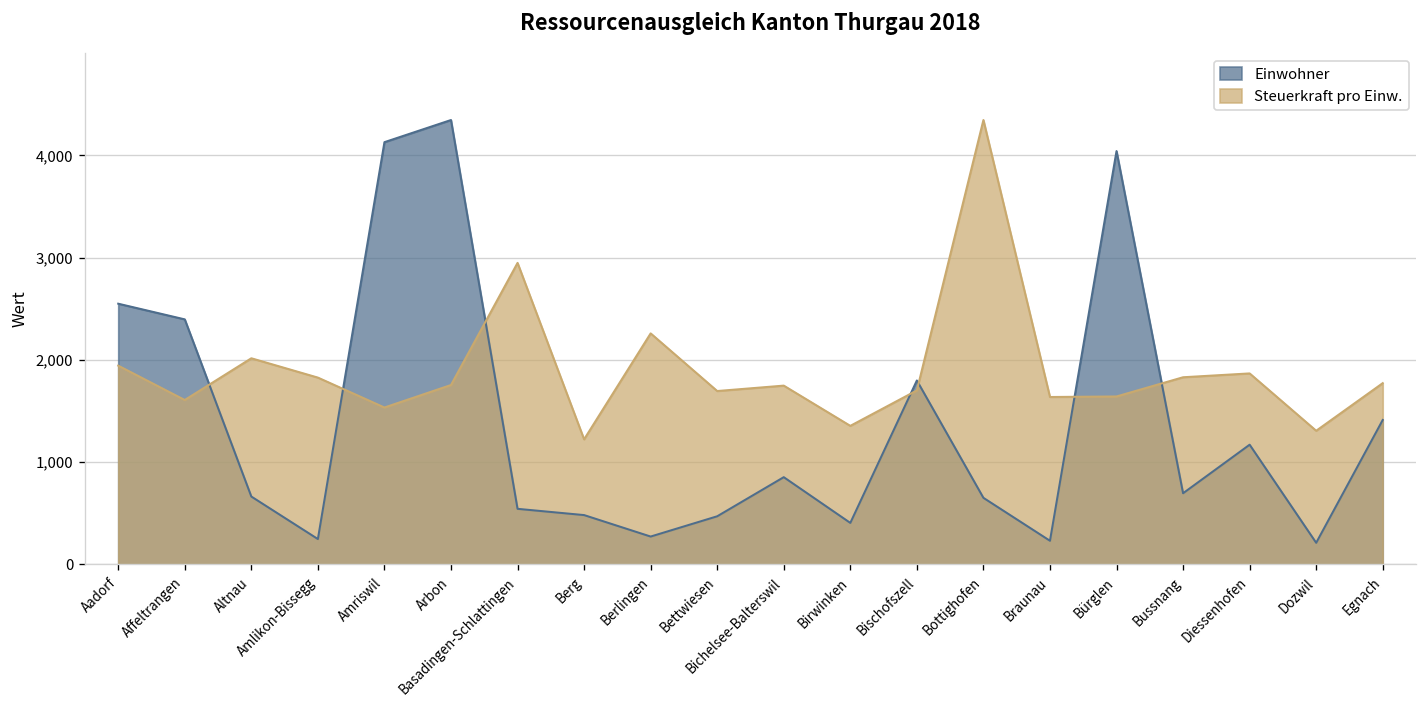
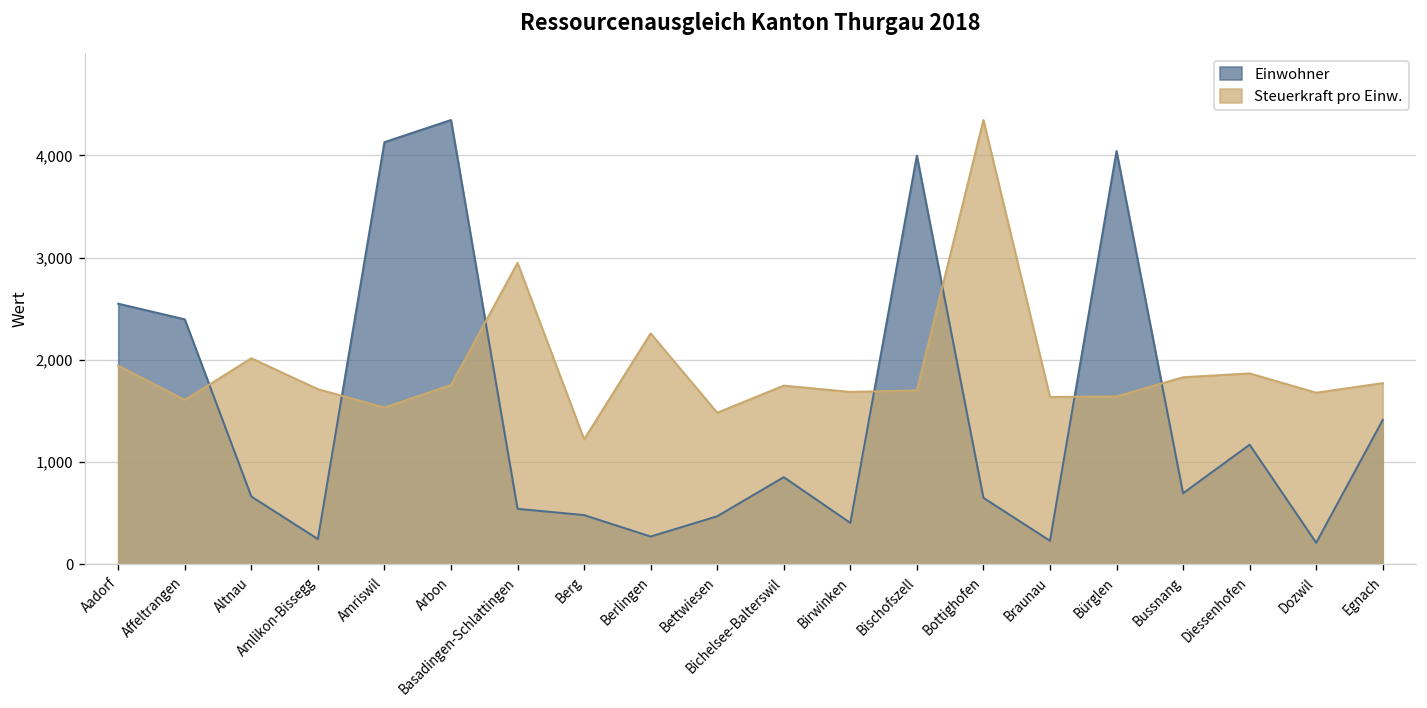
  {
    "Einwohner": {
      "Aadorf": "2,600",
      "Affeltrangen": "2,400",
      "Altnau": "700",
      "Amlikon-Bissegg": "200",
      "Amriswil": "4,100",
      "Arbon": "4,300",
      "Basadingen-Schlattingen": "500",
      "Berg": "500",
      "Berlingen": "300",
      "Bettwiesen": "500",
      "Bichelsee-Balterswil": "900",
      "Birwinken": "400",
-     "Bischofszell": "1,800",
+     "Bischofszell": "4,000",
      "Bottighofen": "700",
      "Braunau": "200",
      "Bürglen": "4,000",
      "Bussnang": "700",
      "Diessenhofen": "1,200",
      "Dozwil": "200",
      "Egnach": "1,400"
    },
    "Steuerkraft pro Einw.": {
      "Aadorf": "1,900",
      "Affeltrangen": "1,600",
      "Altnau": "2,000",
-     "Amlikon-Bissegg": "1,800",
+     "Amlikon-Bissegg": "1,700",
      "Amriswil": "1,500",
      "Arbon": "1,800",
      "Basadingen-Schlattingen": "2,900",
      "Berg": "1,200",
      "Berlingen": "2,300",
-     "Bettwiesen": "1,700",
+     "Bettwiesen": "1,500",
      "Bichelsee-Balterswil": "1,700",
-     "Birwinken": "1,400",
+     "Birwinken": "1,700",
      "Bischofszell": "1,700",
      "Bottighofen": "4,300",
      "Braunau": "1,600",
      "Bürglen": "1,600",
      "Bussnang": "1,800",
      "Diessenhofen": "1,900",
-     "Dozwil": "1,300",
+     "Dozwil": "1,700",
      "Egnach": "1,800"
    }
  }
